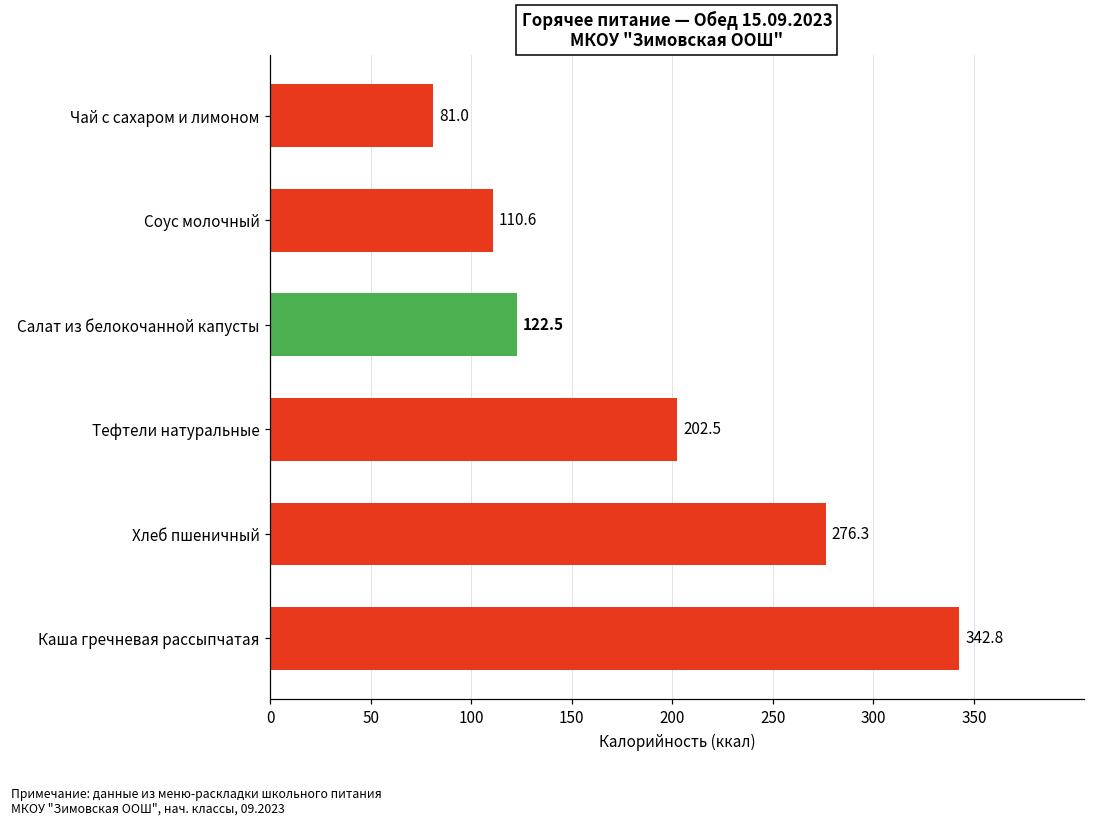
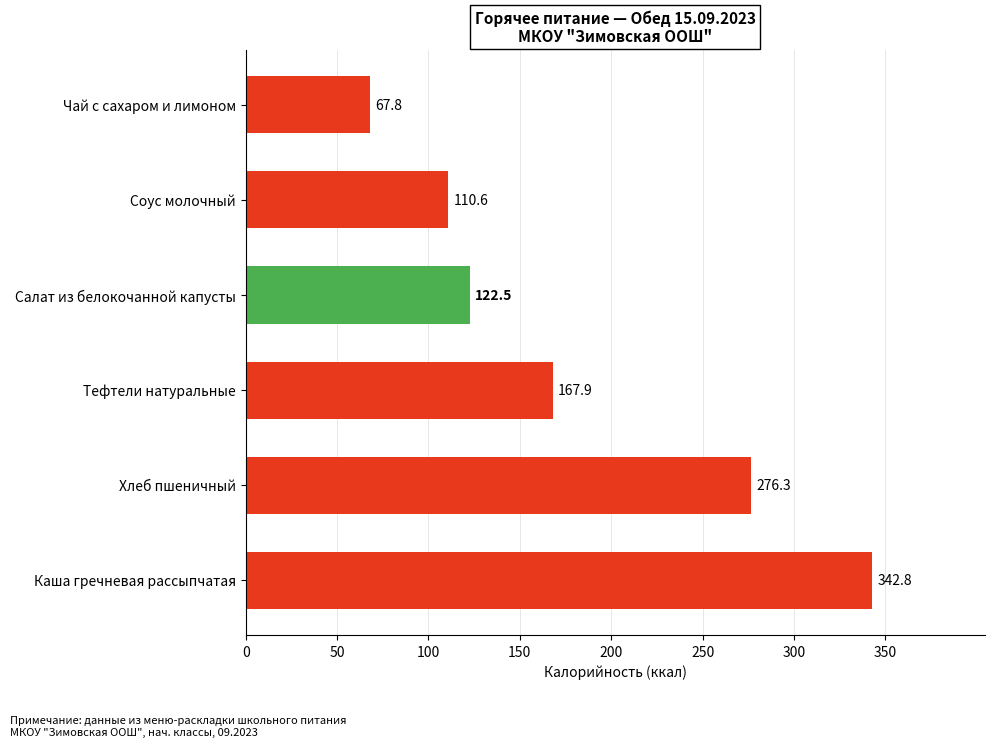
  {
-   "Чай с сахаром и лимоном": 81.0,
+   "Чай с сахаром и лимоном": 67.8,
    "Соус молочный": 110.6,
    "Салат из белокочанной капусты": 122.5,
-   "Тефтели натуральные": 202.5,
+   "Тефтели натуральные": 167.9,
    "Хлеб пшеничный": 276.3,
    "Каша гречневая рассыпчатая": 342.8
  }
